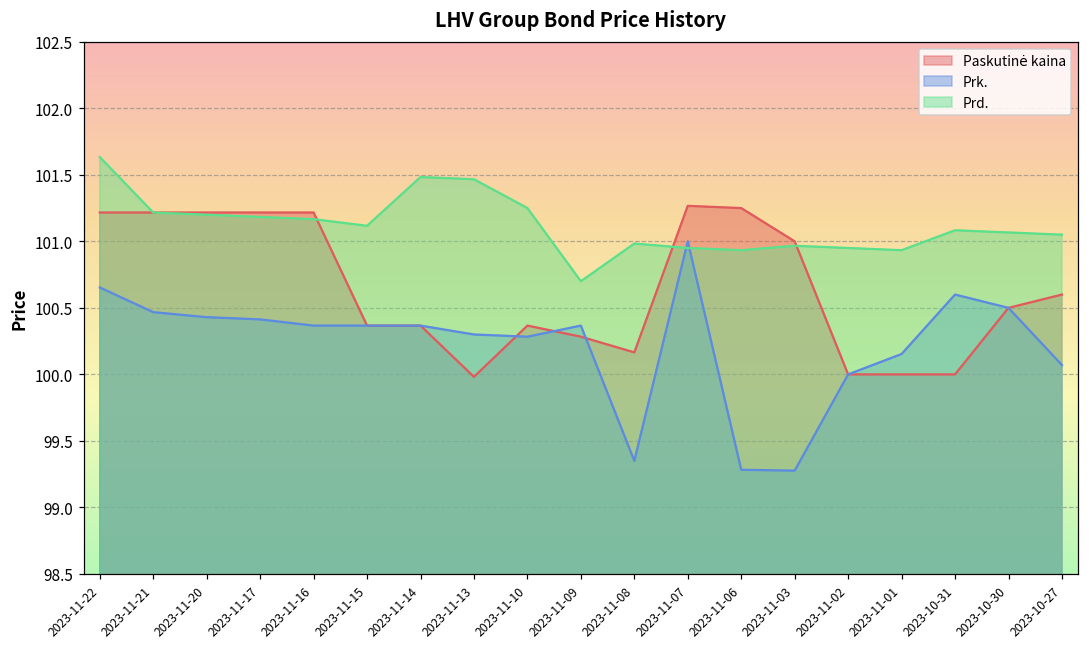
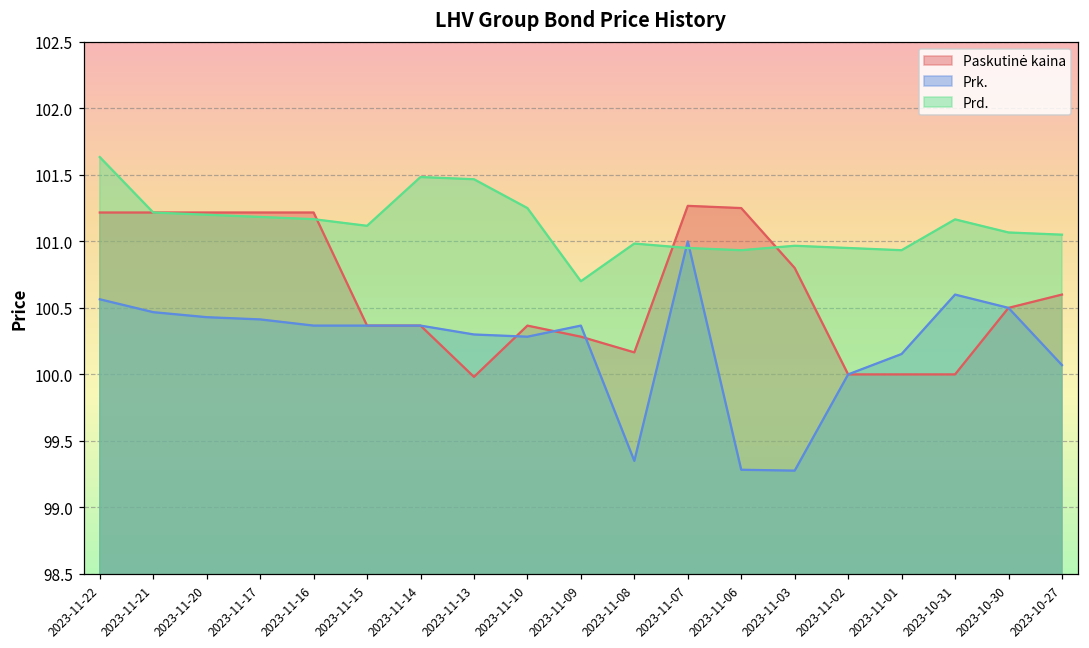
  {
    "Paskutinė kaina": {
      "2023-11-22": 101.2,
      "2023-11-17": 101.2,
      "2023-11-16": 101.2,
      "2023-11-13": 100.0,
      "2023-11-10": 100.37,
      "2023-11-09": 100.3,
      "2023-11-08": 100.17,
      "2023-11-07": 101.27,
      "2023-11-06": 101.25,
-     "2023-11-03": 101.0,
+     "2023-11-03": 100.8,
      "2023-11-01": 100.0,
      "2023-10-31": 100.0,
      "2023-10-27": 100.6
    },
    "Prk.": {
-     "2023-11-22": 100.65,
+     "2023-11-22": 100.56,
      "2023-11-21": 100.47,
      "2023-11-20": 100.43,
      "2023-11-17": 100.41,
      "2023-11-16": 100.37,
      "2023-11-13": 100.30,
      "2023-11-10": 100.28,
      "2023-11-09": 100.37,
      "2023-11-08": 99.35,
      "2023-11-07": 101.00,
      "2023-11-06": 99.28,
      "2023-11-03": 99.28,
      "2023-11-01": 100.15,
      "2023-10-31": 100.60,
      "2023-10-27": 100.07
    },
    "Prd.": {
      "2023-11-22": 101.63,
      "2023-11-17": 101.18,
      "2023-11-16": 101.17,
      "2023-11-15": 101.12,
      "2023-11-14": 101.48,
      "2023-11-13": 101.47,
      "2023-11-10": 101.25,
      "2023-11-09": 100.70,
      "2023-11-08": 100.98,
      "2023-11-07": 100.95,
      "2023-11-06": 100.93,
      "2023-11-03": 100.97,
      "2023-11-02": 100.95,
      "2023-11-01": 100.93,
-     "2023-10-31": 101.08,
+     "2023-10-31": 101.17,
      "2023-10-30": 101.07,
      "2023-10-27": 101.05
    }
  }
